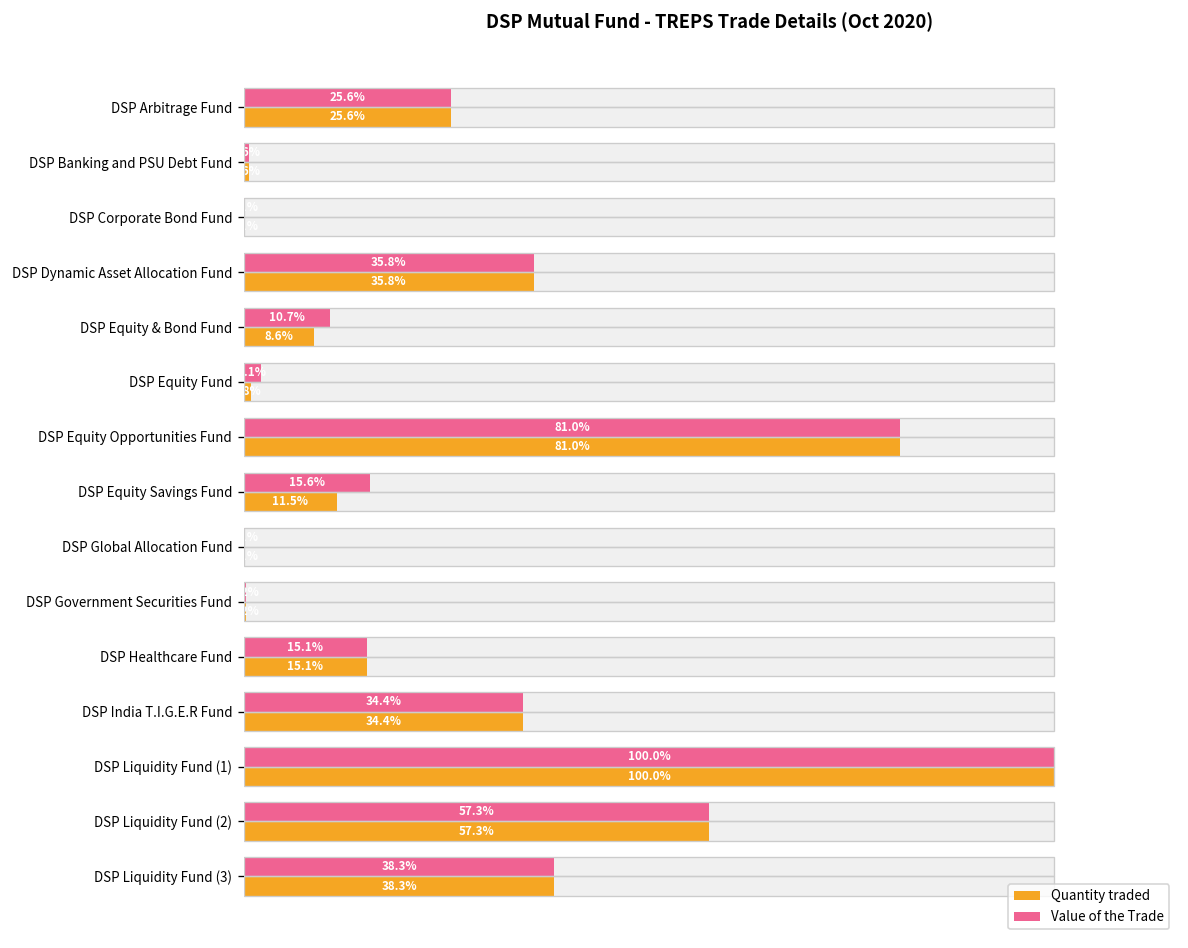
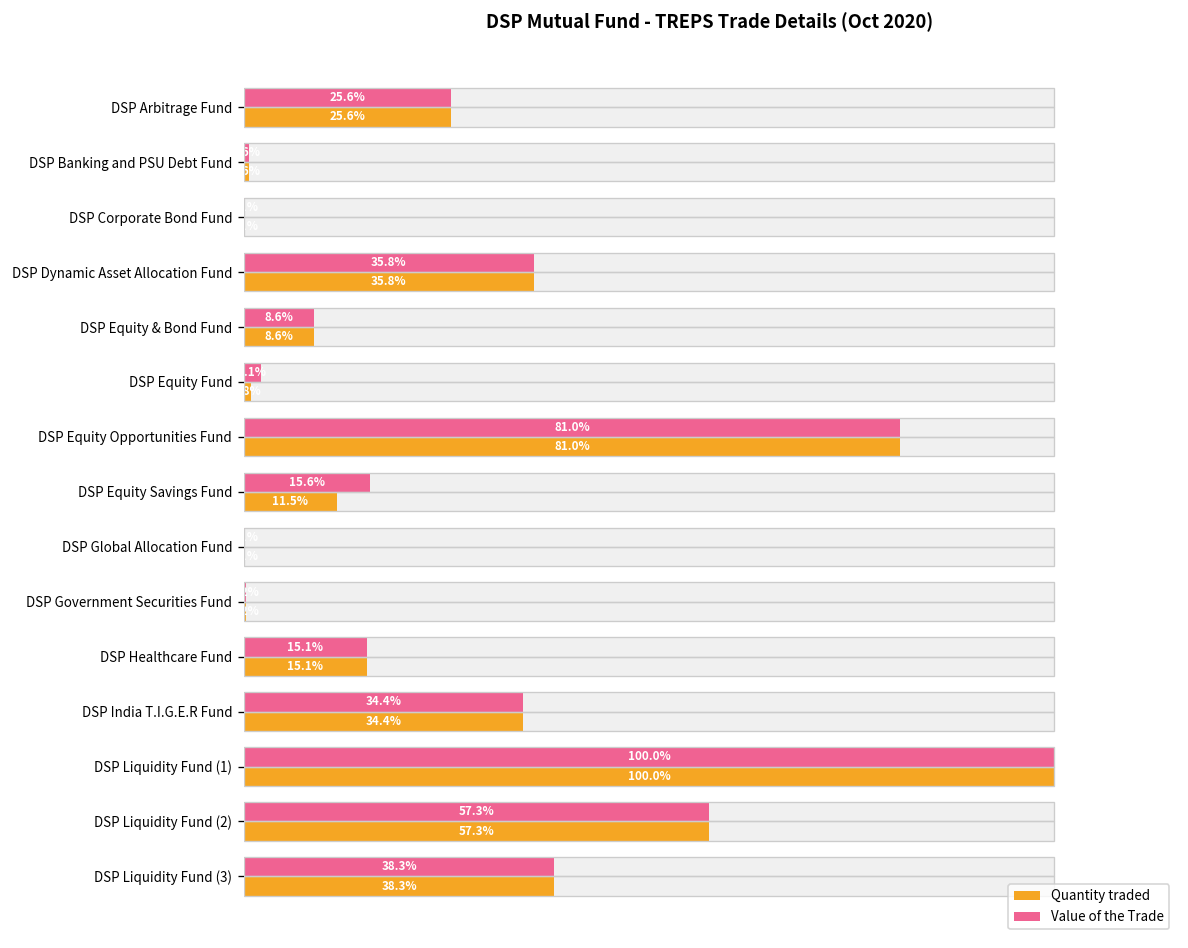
  {
    "Quantity traded": {
      "DSP Liquidity Fund (1)": "100.0%"
    },
    "Value of the Trade": {
-     "DSP Equity & Bond Fund": "10.7%",
+     "DSP Equity & Bond Fund": "8.6%",
      "DSP Liquidity Fund (1)": "100.0%"
    }
  }
